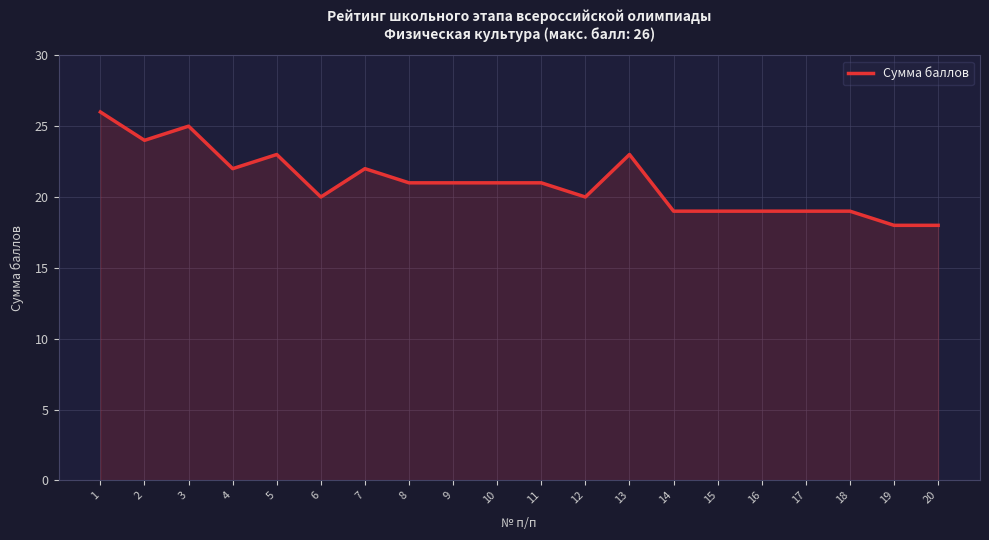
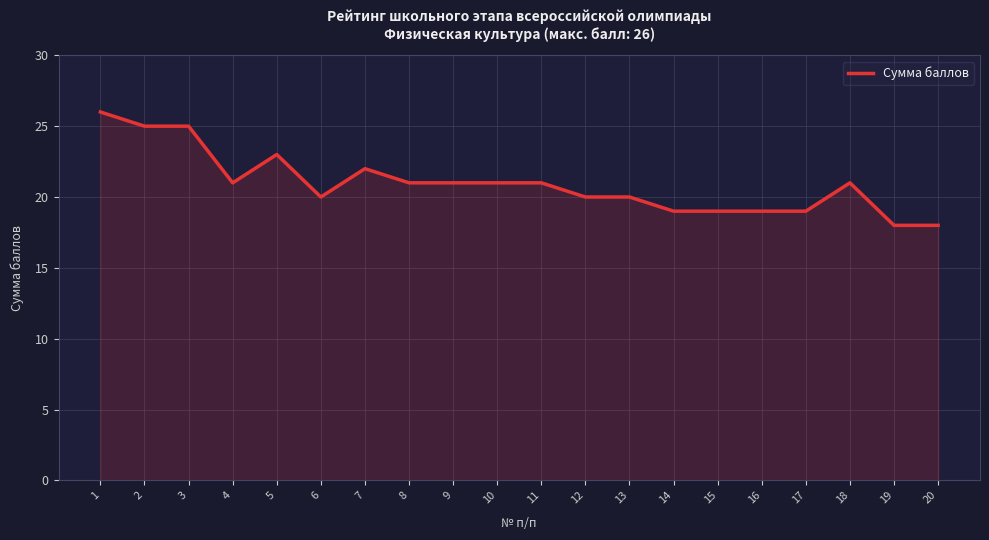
  {
    "1": 26,
-   "2": 24,
+   "2": 25,
    "3": 25,
-   "4": 22,
+   "4": 21,
    "5": 23,
    "6": 20,
    "7": 22,
    "8": 21,
    "9": 21,
    "10": 21,
    "11": 21,
    "12": 20,
-   "13": 23,
+   "13": 20,
    "14": 19,
    "15": 19,
    "16": 19,
    "17": 19,
-   "18": 19,
+   "18": 21,
    "19": 18,
    "20": 18
  }
